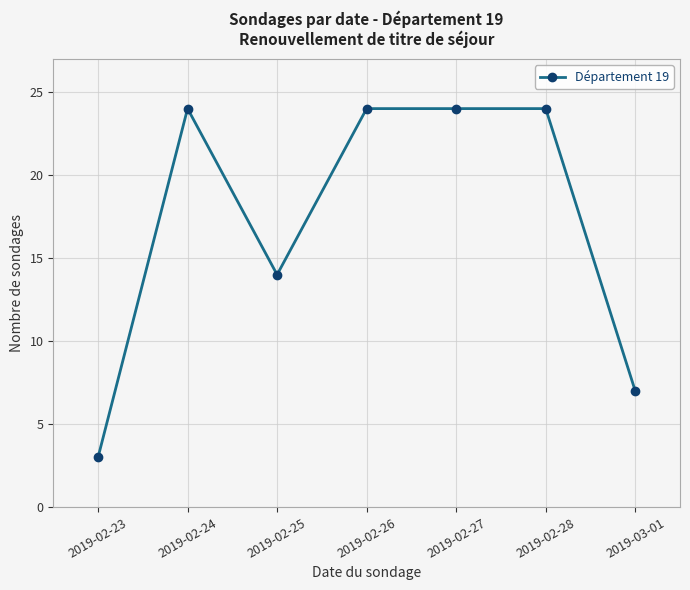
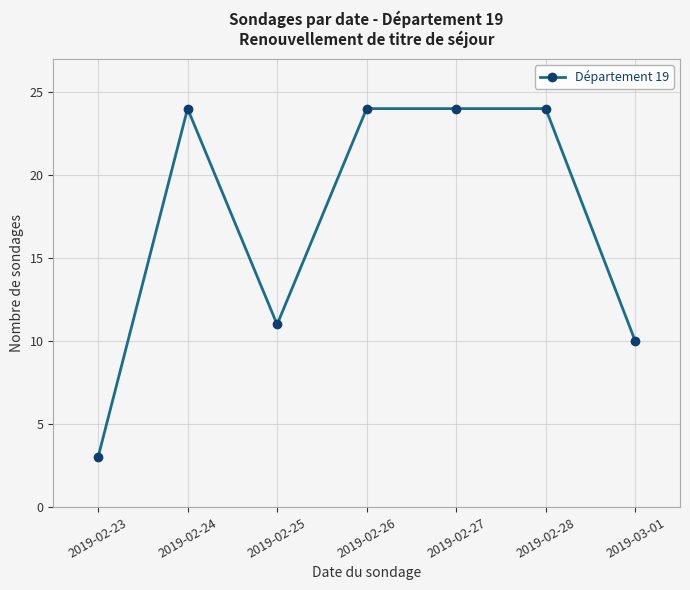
  {
    "2019-02-23": 3,
    "2019-02-24": 24,
-   "2019-02-25": 14,
+   "2019-02-25": 11,
    "2019-02-26": 24,
    "2019-02-27": 24,
    "2019-02-28": 24,
-   "2019-03-01": 7
+   "2019-03-01": 10
  }
